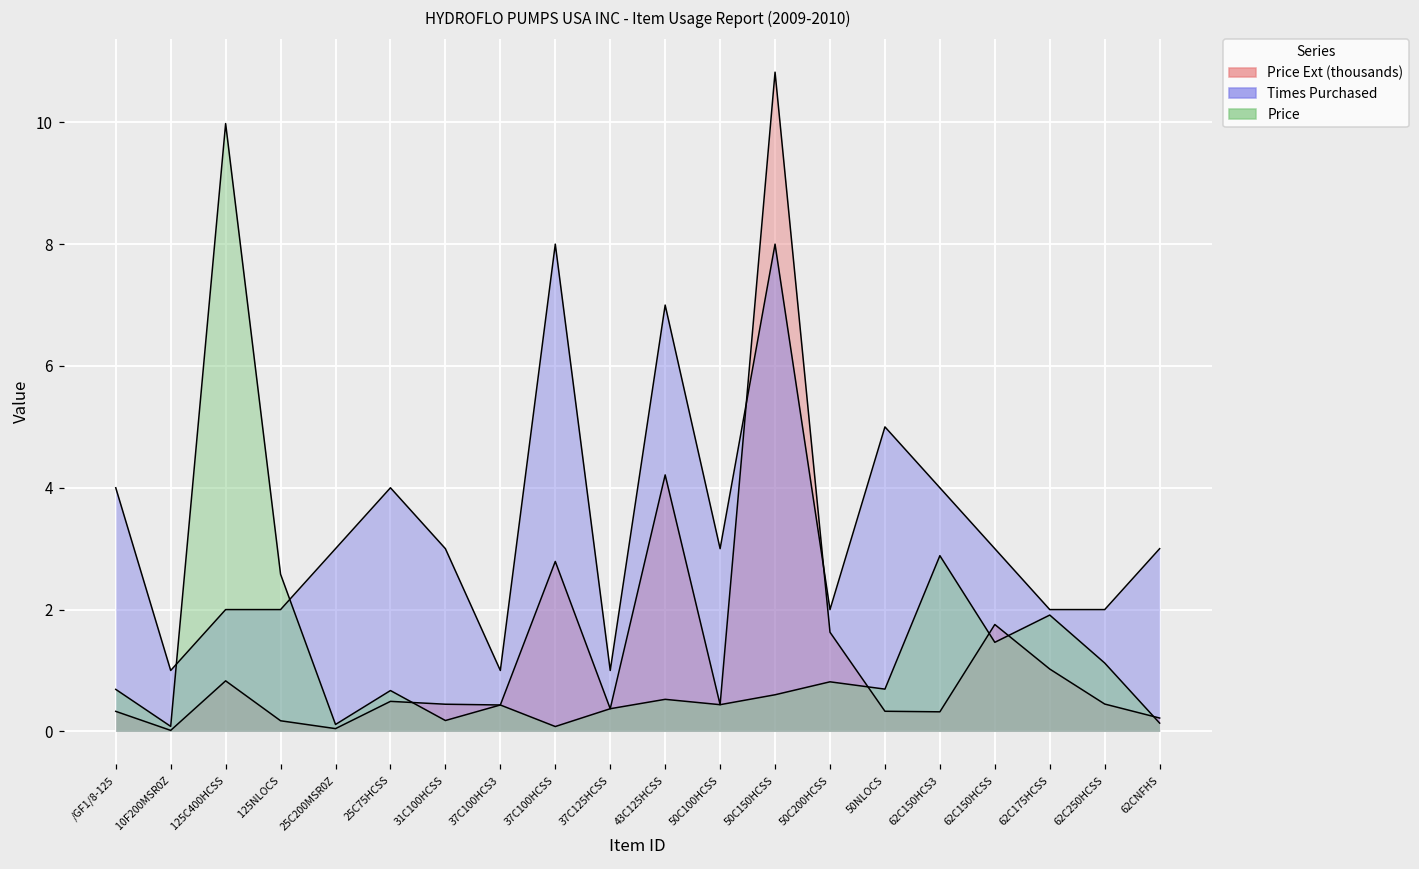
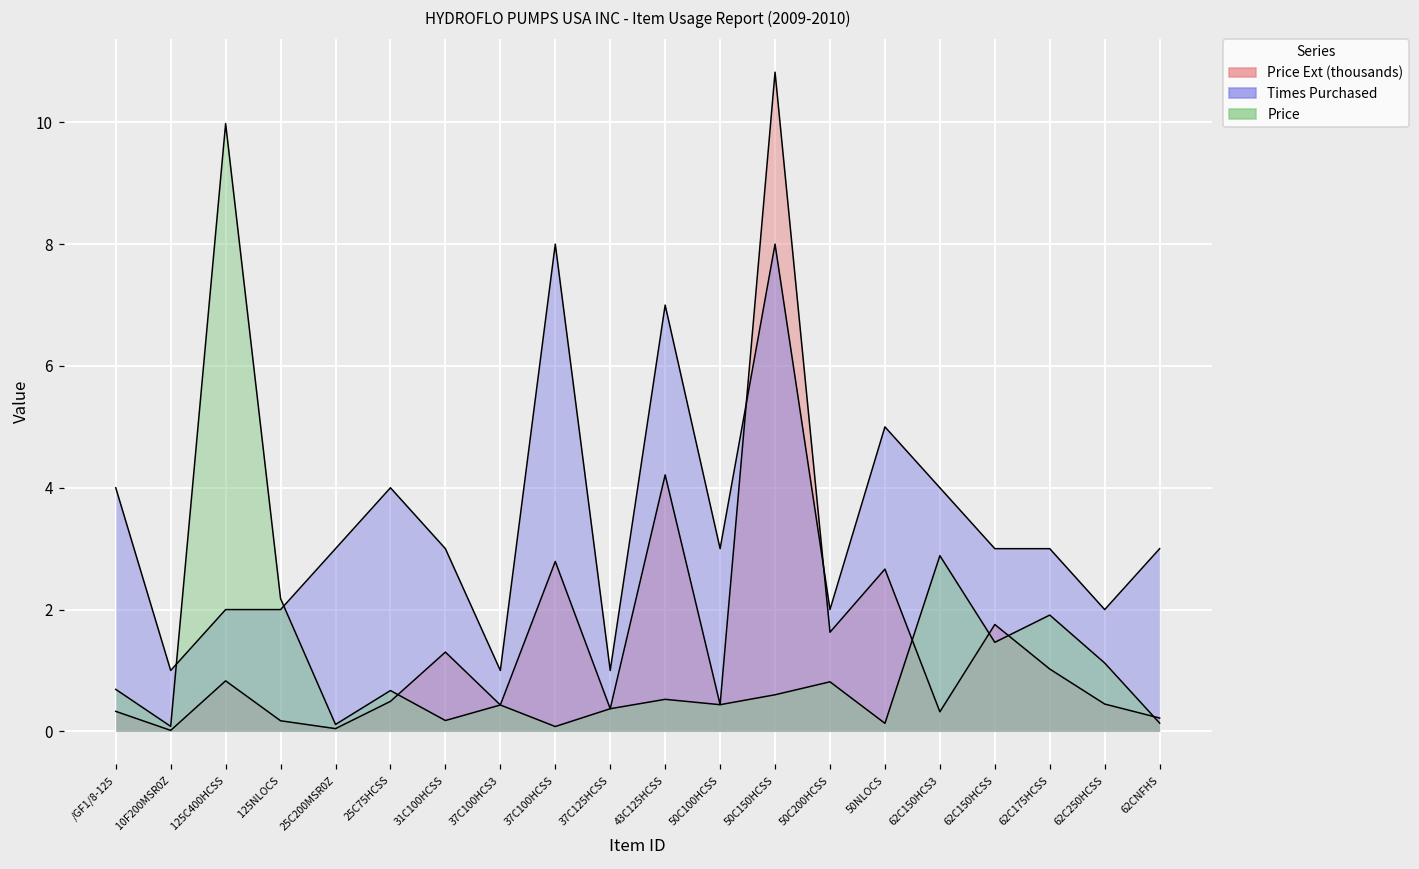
  {
    "Price Ext (thousands)": {
      "/GF1/8-125": 0.3,
      "10F200MSR0Z": 0.0,
      "125C400HCSS": 0.8,
      "125NLOCS": 0.2,
      "25C200MSR0Z": 0.0,
      "25C75HCSS": 0.5,
-     "31C100HCSS": 0.4,
+     "31C100HCSS": 1.3,
      "37C100HCSS": 2.8,
      "43C125HCSS": 4.2,
      "50C150HCSS": 10.8,
      "50C200HCSS": 1.6,
-     "50NLOCS": 0.3,
+     "50NLOCS": 2.7,
      "62C150HCS3": 0.3,
      "62C150HCSS": 1.8,
      "62C175HCSS": 1.0,
      "62C250HCSS": 0.4,
      "62CNFHS": 0.2
    },
    "Times Purchased": {
      "/GF1/8-125": 4,
      "10F200MSR0Z": 1,
      "125C400HCSS": 2,
      "125NLOCS": 2,
      "25C200MSR0Z": 3,
      "25C75HCSS": 4,
      "31C100HCSS": 3,
      "37C100HCS3": 1,
      "37C100HCSS": 8,
      "37C125HCSS": 1,
      "43C125HCSS": 7,
      "50C100HCSS": 3,
      "50C150HCSS": 8,
      "50C200HCSS": 2,
      "50NLOCS": 5,
      "62C150HCS3": 4,
      "62C150HCSS": 3,
-     "62C175HCSS": 2,
+     "62C175HCSS": 3,
      "62C250HCSS": 2,
      "62CNFHS": 3
    },
    "Price": {
      "/GF1/8-125": 0.7,
      "10F200MSR0Z": 0.1,
      "125C400HCSS": 10.0,
-     "125NLOCS": 2.6,
+     "125NLOCS": 2.2,
      "25C200MSR0Z": 0.1,
      "25C75HCSS": 0.7,
      "31C100HCSS": 0.2,
      "37C100HCSS": 0.1,
      "43C125HCSS": 0.5,
      "50C150HCSS": 0.6,
      "50C200HCSS": 0.8,
-     "50NLOCS": 0.7,
+     "50NLOCS": 0.1,
      "62C150HCS3": 2.9,
      "62C150HCSS": 1.5,
      "62C175HCSS": 1.9,
      "62C250HCSS": 1.1,
      "62CNFHS": 0.1
    }
  }
